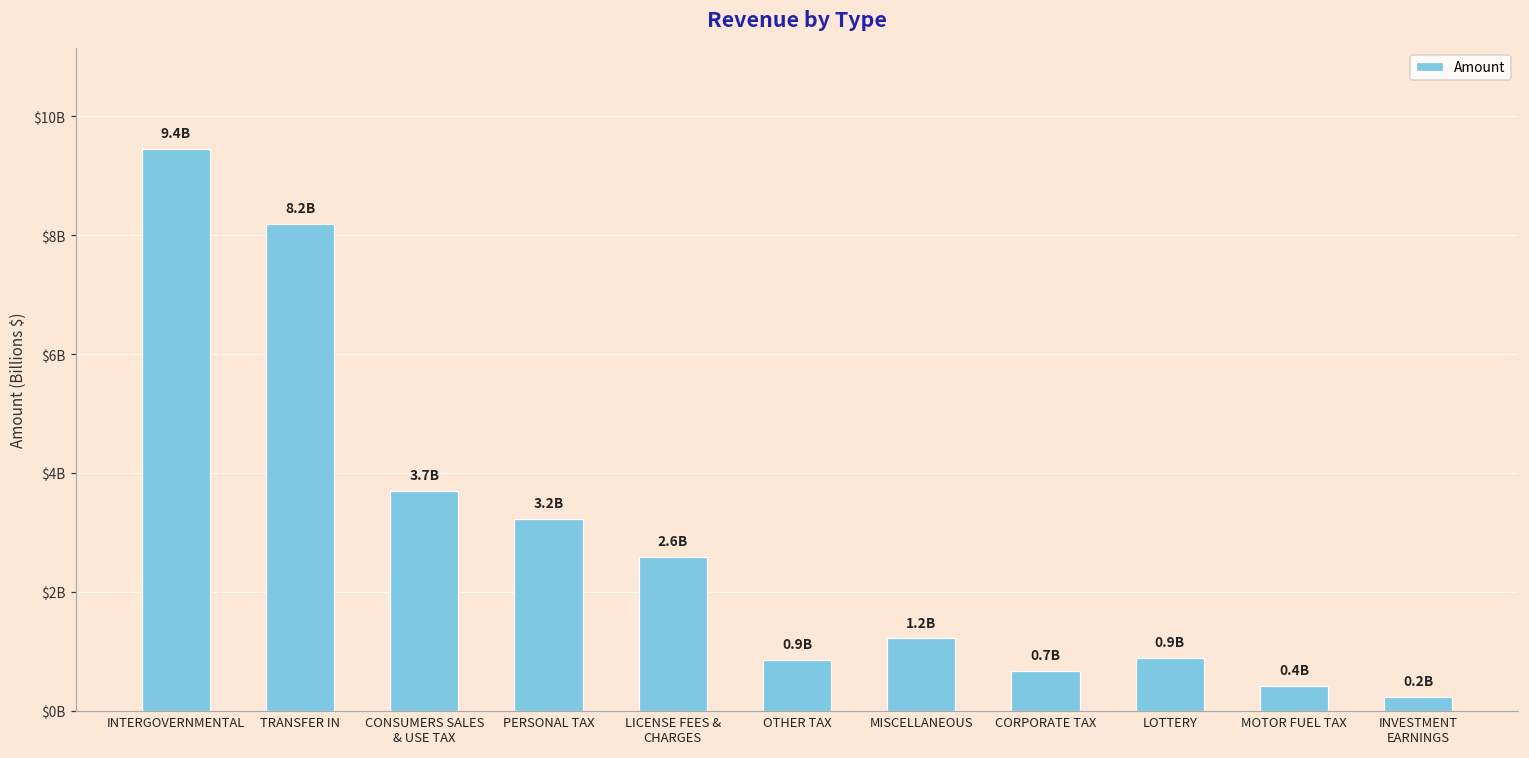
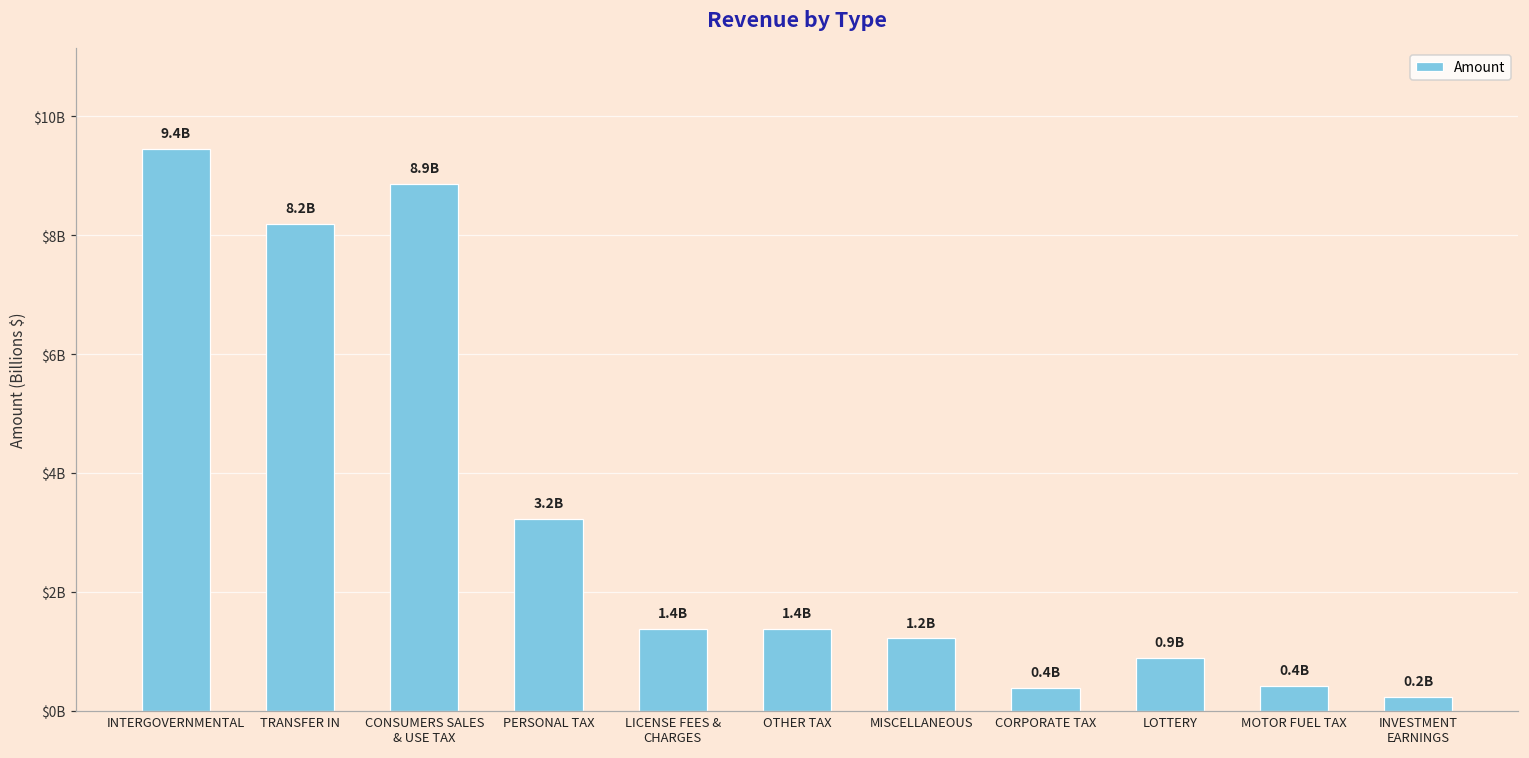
  {
    "INTERGOVERNMENTAL": "9.4B",
    "TRANSFER IN": "8.2B",
-   "CONSUMERS SALES & USE TAX": "3.7B",
+   "CONSUMERS SALES & USE TAX": "8.9B",
    "PERSONAL TAX": "3.2B",
-   "LICENSE FEES & CHARGES": "2.6B",
-   "OTHER TAX": "0.9B",
+   "LICENSE FEES & CHARGES": "1.4B",
+   "OTHER TAX": "1.4B",
    "MISCELLANEOUS": "1.2B",
-   "CORPORATE TAX": "0.7B",
+   "CORPORATE TAX": "0.4B",
    "LOTTERY": "0.9B",
    "MOTOR FUEL TAX": "0.4B",
    "INVESTMENT EARNINGS": "0.2B"
  }
